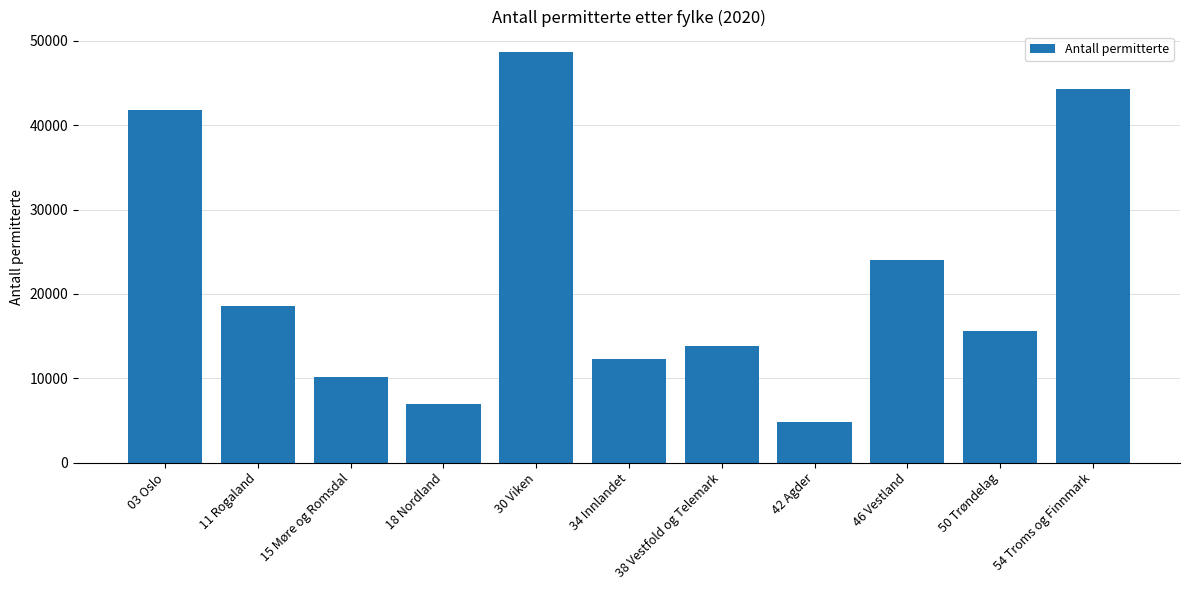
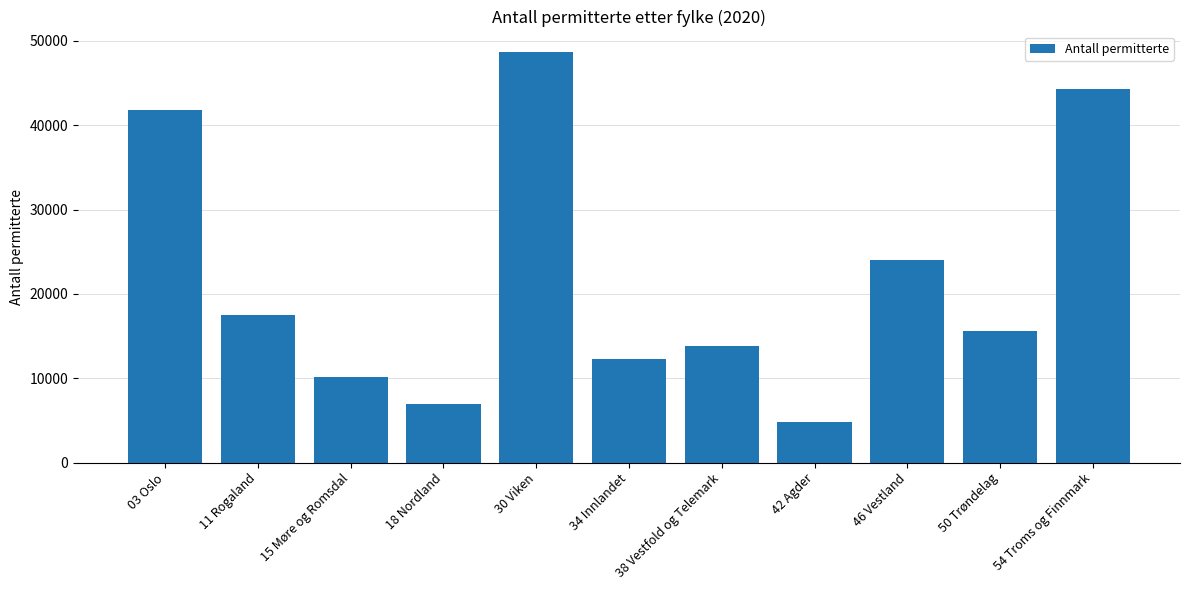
  {
    "03 Oslo": 42000,
-   "11 Rogaland": 19000,
+   "11 Rogaland": 18000,
    "15 Møre og Romsdal": 10000,
    "18 Nordland": 7000,
    "30 Viken": 49000,
    "34 Innlandet": 12000,
    "38 Vestfold og Telemark": 14000,
    "42 Agder": 5000,
    "46 Vestland": 24000,
    "50 Trøndelag": 16000,
    "54 Troms og Finnmark": 44000
  }
